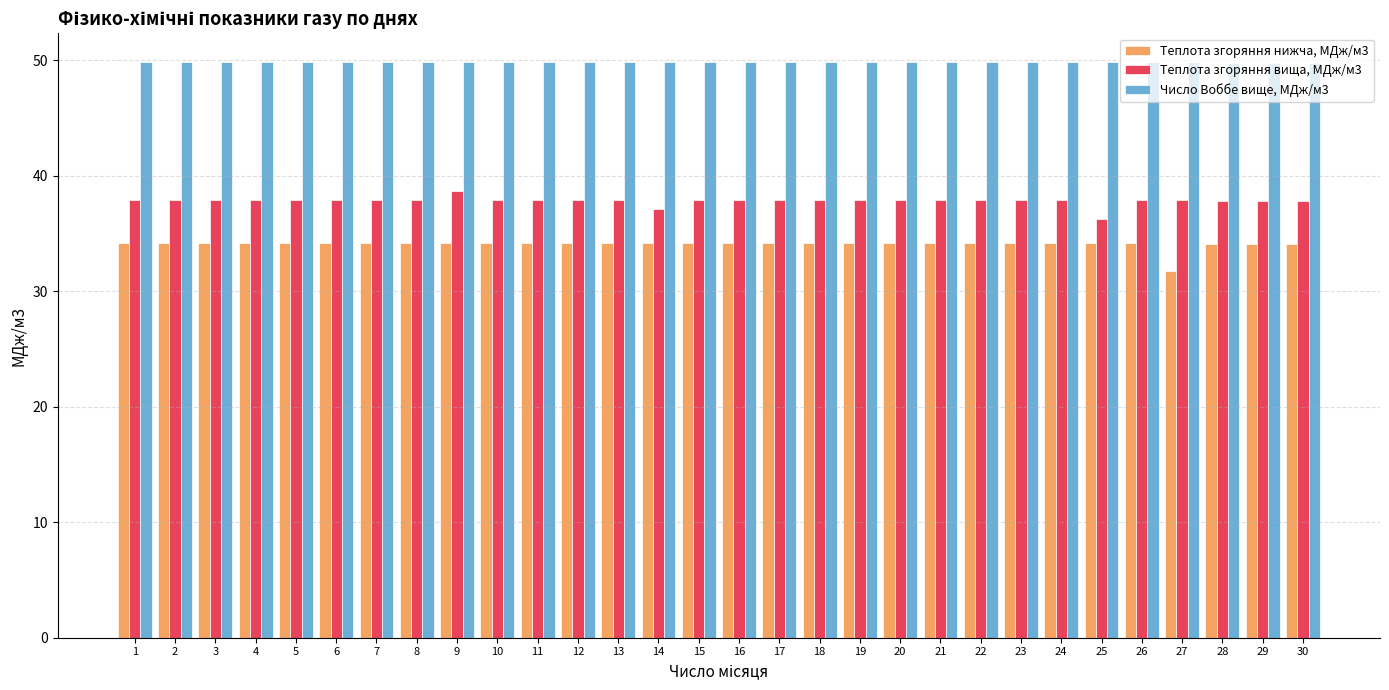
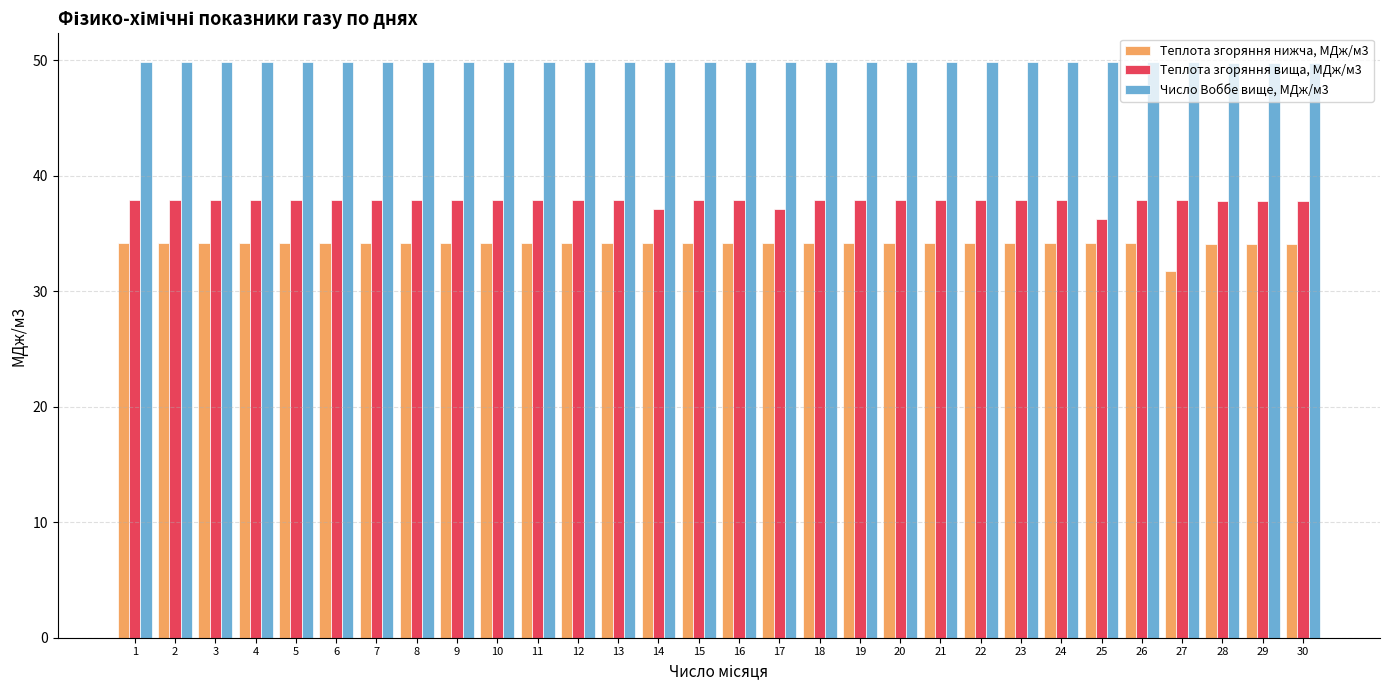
  {
    "Теплота згоряння нижча, МДж/м3": {
      "1": 34.2,
      "2": 34.2,
      "3": 34.2,
      "4": 34.2,
      "5": 34.2,
      "6": 34.2,
      "7": 34.2,
      "8": 34.2,
      "9": 34.2,
      "10": 34.2,
      "11": 34.2,
      "12": 34.2,
      "13": 34.2,
      "14": 34.2,
      "15": 34.2,
      "16": 34.2,
      "17": 34.2,
      "18": 34.2,
      "19": 34.2,
      "20": 34.2,
      "21": 34.2,
      "22": 34.2,
      "23": 34.2,
      "24": 34.2,
      "25": 34.2,
      "26": 34.2,
      "27": 31.8,
      "28": 34.1,
      "29": 34.1,
      "30": 34.1
    },
    "Теплота згоряння вища, МДж/м3": {
      "1": 37.9,
      "2": 37.9,
      "3": 37.9,
      "4": 37.9,
      "5": 37.9,
      "6": 37.9,
      "7": 38.0,
      "8": 38.0,
-     "9": 38.7,
+     "9": 38.0,
      "10": 38.0,
      "11": 38.0,
      "12": 38.0,
      "13": 38.0,
      "14": 37.1,
      "15": 37.9,
      "16": 37.9,
-     "17": 37.9,
+     "17": 37.1,
      "18": 37.9,
      "19": 37.9,
      "20": 37.9,
      "21": 37.9,
      "22": 37.9,
      "23": 37.9,
      "24": 37.9,
      "25": 36.2,
      "26": 37.9,
      "27": 37.9,
      "28": 37.9,
      "29": 37.9,
      "30": 37.9
    },
    "Число Воббе вище, МДж/м3": {
      "1": 49.9,
      "2": 49.9,
      "3": 49.9,
      "4": 49.9,
      "5": 49.9,
      "6": 49.9,
      "7": 49.9,
      "8": 49.9,
      "9": 49.9,
      "10": 49.9,
      "11": 49.9,
      "12": 49.9,
      "13": 49.9,
      "14": 49.8,
      "15": 49.8,
      "16": 49.8,
      "17": 49.8,
      "18": 49.8,
      "19": 49.8,
      "20": 49.8,
      "21": 49.9,
      "22": 49.9,
      "23": 49.9,
      "24": 49.9,
      "25": 49.9
    }
  }
